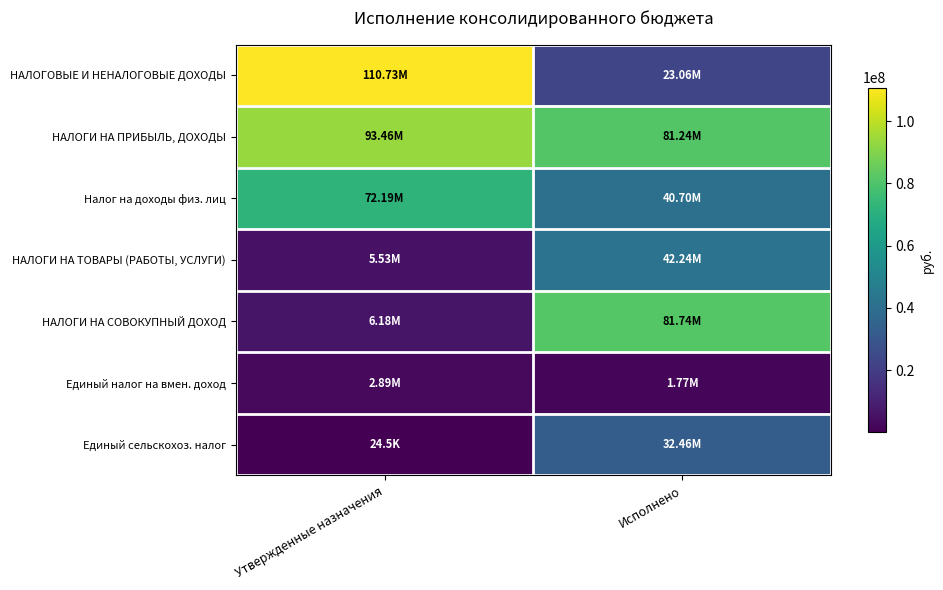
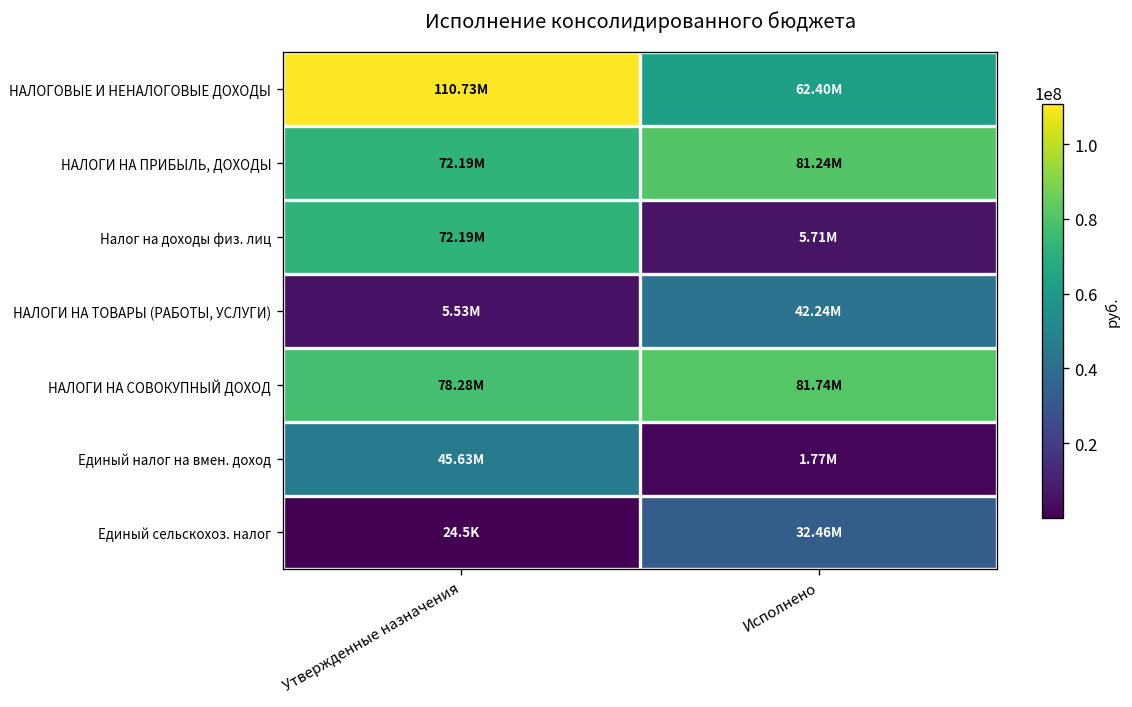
  {
    "НАЛОГОВЫЕ И НЕНАЛОГОВЫЕ ДОХОДЫ": {
      "Утвержденные назначения": "110.73M",
-     "Исполнено": "23.06M"
+     "Исполнено": "62.40M"
    },
    "НАЛОГИ НА ПРИБЫЛЬ, ДОХОДЫ": {
-     "Утвержденные назначения": "93.46M",
+     "Утвержденные назначения": "72.19M",
      "Исполнено": "81.24M"
    },
    "Налог на доходы физ. лиц": {
      "Утвержденные назначения": "72.19M",
-     "Исполнено": "40.70M"
+     "Исполнено": "5.71M"
    },
    "НАЛОГИ НА ТОВАРЫ (РАБОТЫ, УСЛУГИ)": {
      "Утвержденные назначения": "5.53M",
      "Исполнено": "42.24M"
    },
    "НАЛОГИ НА СОВОКУПНЫЙ ДОХОД": {
-     "Утвержденные назначения": "6.18M",
+     "Утвержденные назначения": "78.28M",
      "Исполнено": "81.74M"
    },
    "Единый налог на вмен. доход": {
-     "Утвержденные назначения": "2.89M",
+     "Утвержденные назначения": "45.63M",
      "Исполнено": "1.77M"
    },
    "Единый сельскохоз. налог": {
      "Утвержденные назначения": "24.5K",
      "Исполнено": "32.46M"
    }
  }
